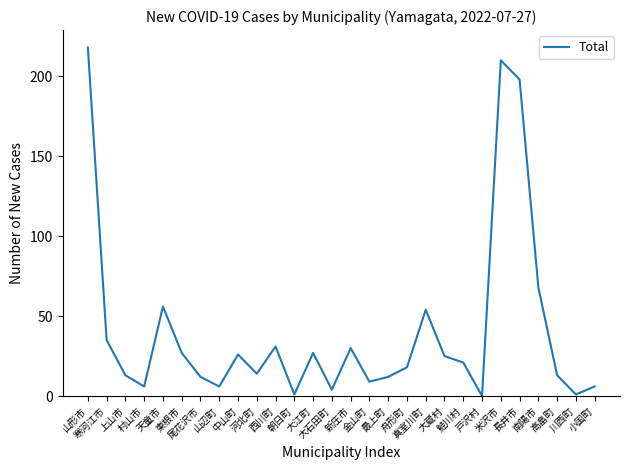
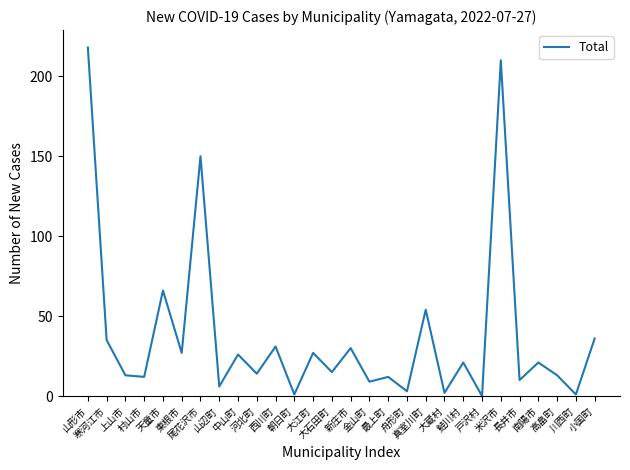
  {
    "山形市": 218,
    "寒河江市": 35,
    "上山市": 13,
-   "村山市": 6,
-   "天童市": 56,
+   "村山市": 12,
+   "天童市": 66,
    "東根市": 27,
-   "尾花沢市": 12,
+   "尾花沢市": 150,
    "山辺町": 6,
    "中山町": 26,
    "河北町": 14,
    "西川町": 31,
    "朝日町": 1,
    "大江町": 27,
-   "大石田町": 4,
+   "大石田町": 15,
    "新庄市": 30,
    "金山町": 9,
    "最上町": 12,
-   "舟形町": 18,
+   "舟形町": 3,
    "真室川町": 54,
-   "大蔵村": 25,
+   "大蔵村": 2,
    "鮭川村": 21,
    "戸沢村": 0,
    "米沢市": 210,
-   "長井市": 198,
-   "南陽市": 68,
+   "長井市": 10,
+   "南陽市": 21,
    "高畠町": 13,
    "川西町": 1,
-   "小国町": 6
+   "小国町": 36
  }
